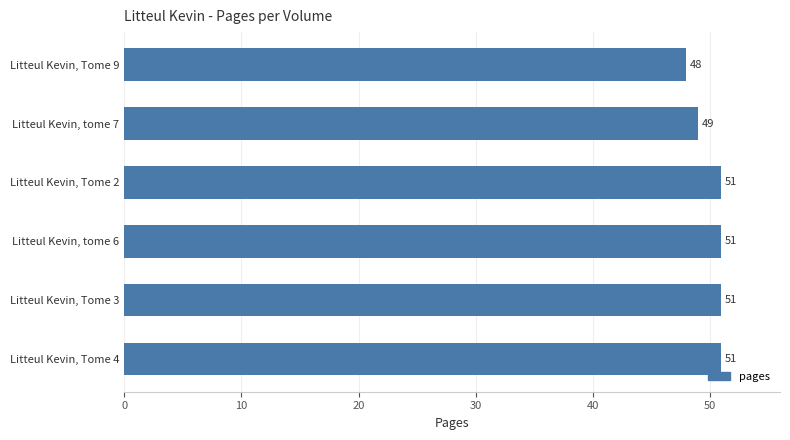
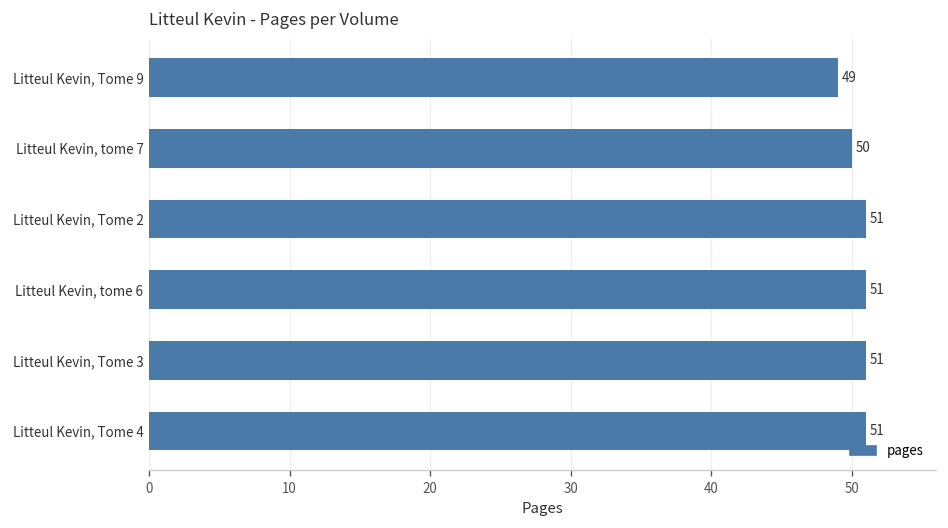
  {
-   "Litteul Kevin, Tome 9": 48,
-   "Litteul Kevin, tome 7": 49,
+   "Litteul Kevin, Tome 9": 49,
+   "Litteul Kevin, tome 7": 50,
    "Litteul Kevin, Tome 2": 51,
    "Litteul Kevin, tome 6": 51,
    "Litteul Kevin, Tome 3": 51,
    "Litteul Kevin, Tome 4": 51
  }
